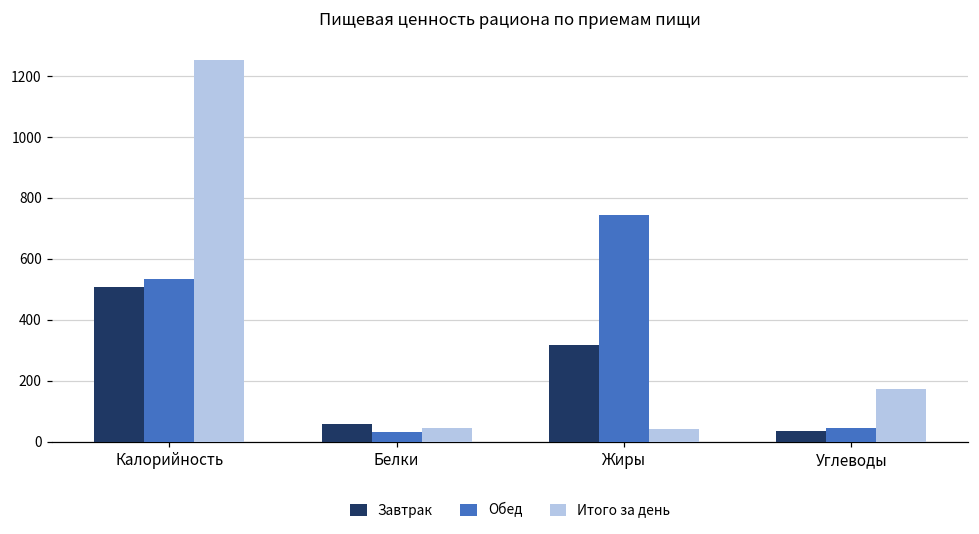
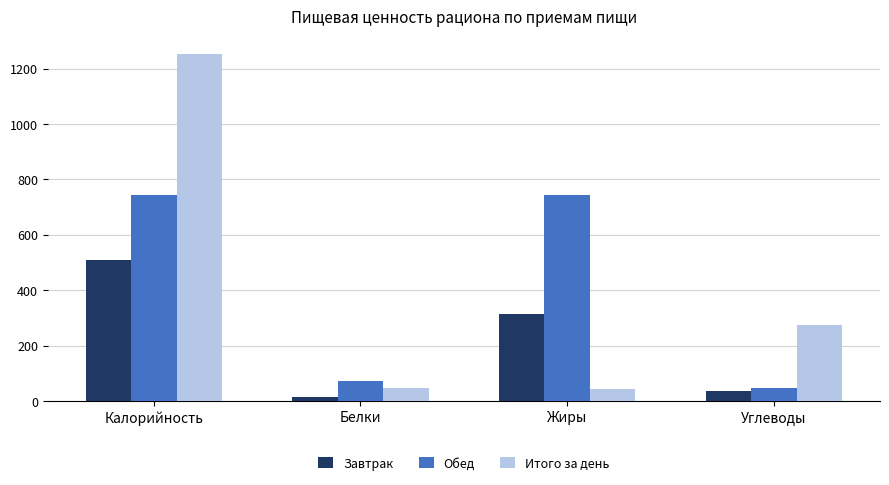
  {
    "Завтрак": {
      "Калорийность": 510,
-     "Белки": 60,
+     "Белки": 20,
      "Жиры": 320,
      "Углеводы": 30
    },
    "Обед": {
-     "Калорийность": 530,
-     "Белки": 30,
+     "Калорийность": 740,
+     "Белки": 70,
      "Жиры": 740,
      "Углеводы": 50
    },
    "Итого за день": {
      "Калорийность": 1250,
      "Белки": 50,
      "Жиры": 40,
-     "Углеводы": 170
+     "Углеводы": 280
    }
  }
